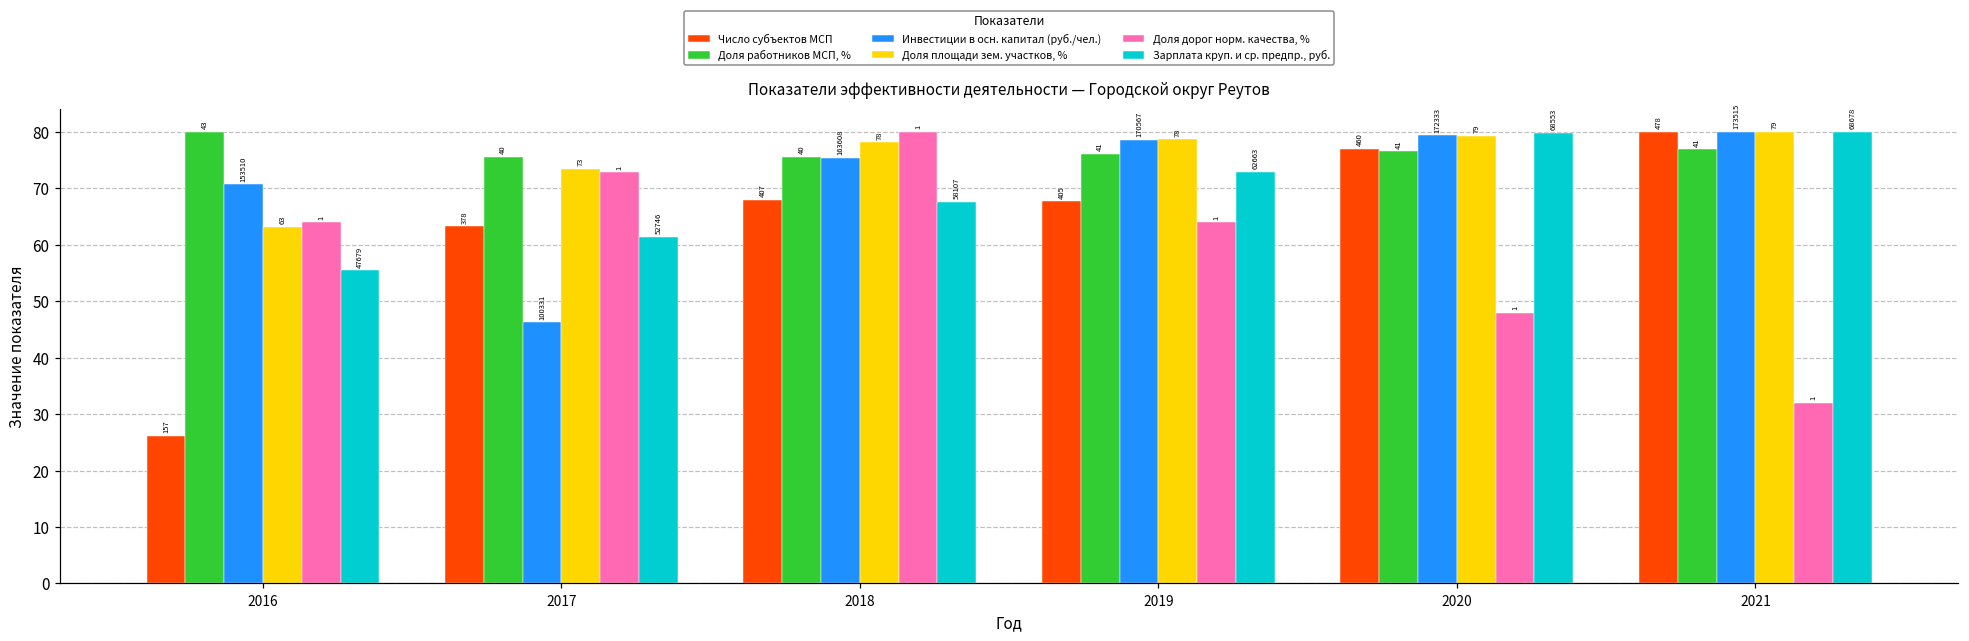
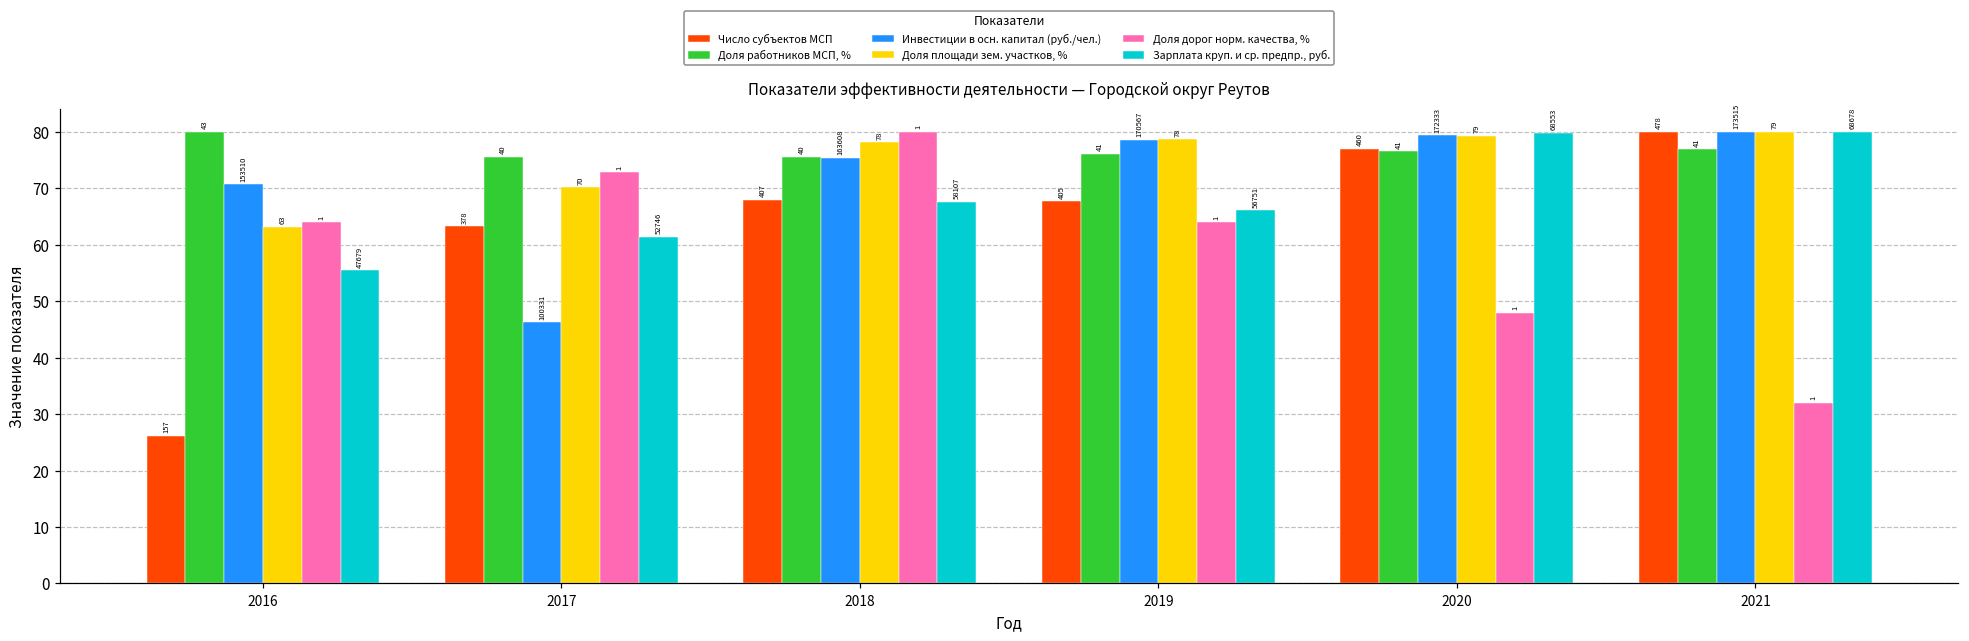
  {
    "Доля площади зем. участков, %": {
      "2016": 63,
-     "2017": 73,
+     "2017": 70,
      "2018": 78,
      "2020": 79
    },
    "Зарплата круп. и ср. предпр., руб.": {
-     "2019": 62663
+     "2019": 56751
    }
  }
